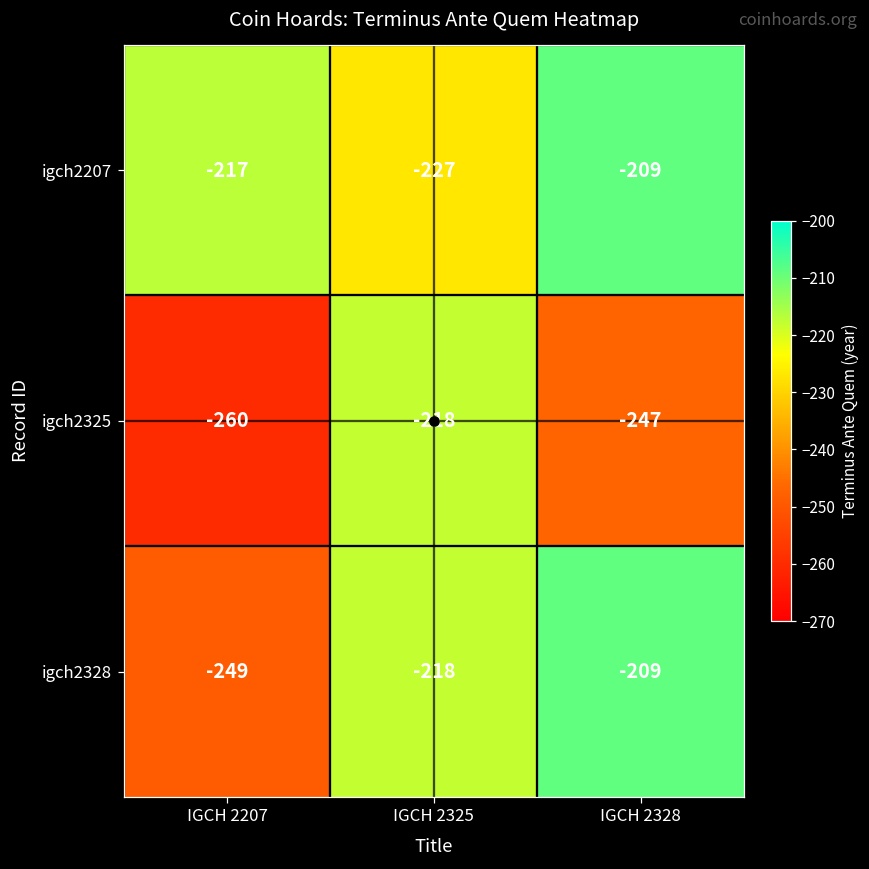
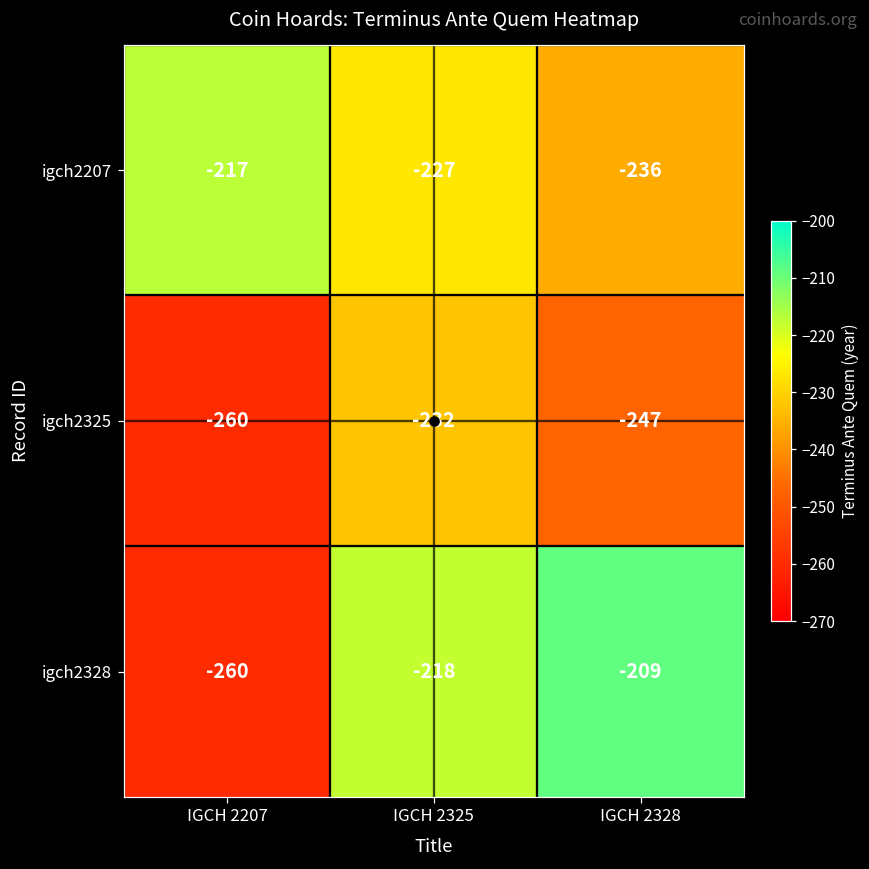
  {
    "igch2207": {
      "IGCH 2207": -217,
      "IGCH 2325": -227,
-     "IGCH 2328": -209
+     "IGCH 2328": -236
    },
    "igch2325": {
      "IGCH 2207": -260,
-     "IGCH 2325": -218,
+     "IGCH 2325": -232,
      "IGCH 2328": -247
    },
    "igch2328": {
-     "IGCH 2207": -249,
+     "IGCH 2207": -260,
      "IGCH 2325": -218,
      "IGCH 2328": -209
    }
  }
